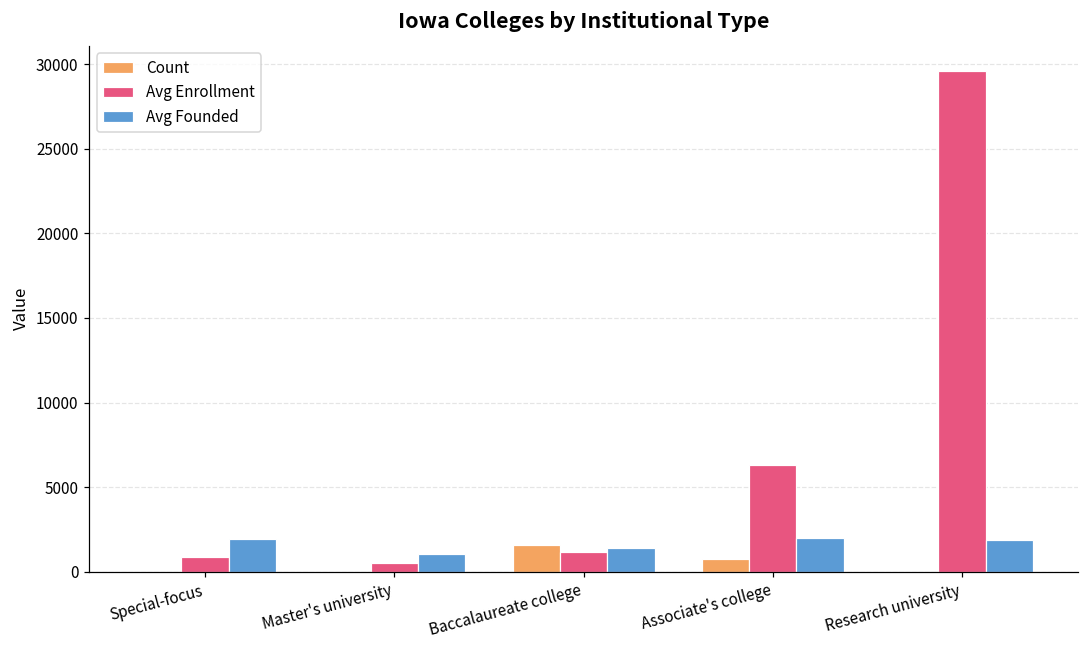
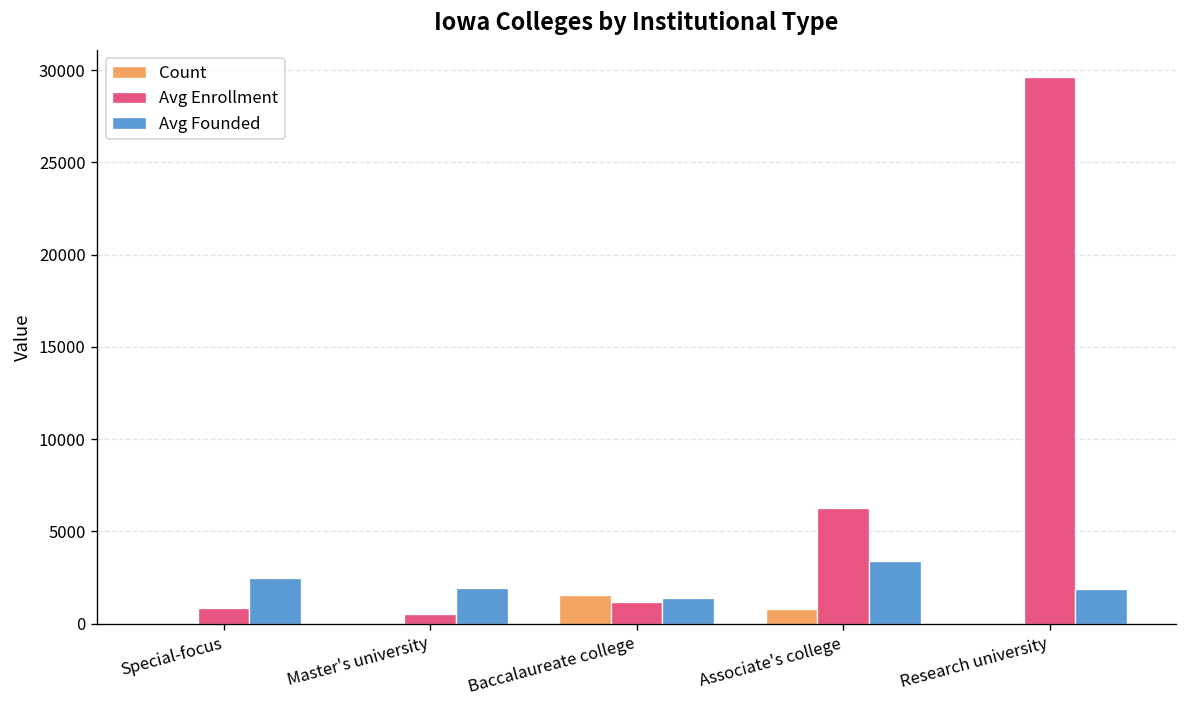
  {
    "Count": {
      "Baccalaureate college": 1600,
      "Associate's college": 800
    },
    "Avg Enrollment": {
      "Special-focus": 900,
      "Master's university": 500,
      "Baccalaureate college": 1200,
      "Associate's college": 6300,
      "Research university": 29600
    },
    "Avg Founded": {
-     "Special-focus": 1900,
-     "Master's university": 1100,
+     "Special-focus": 2500,
+     "Master's university": 1900,
      "Baccalaureate college": 1400,
-     "Associate's college": 2000,
+     "Associate's college": 3400,
      "Research university": 1900
    }
  }
